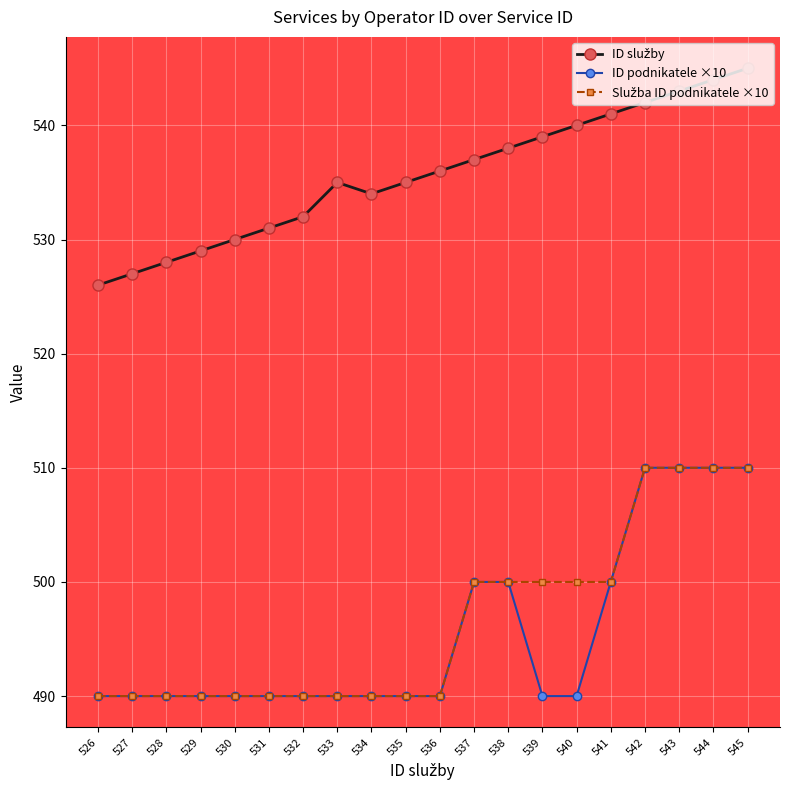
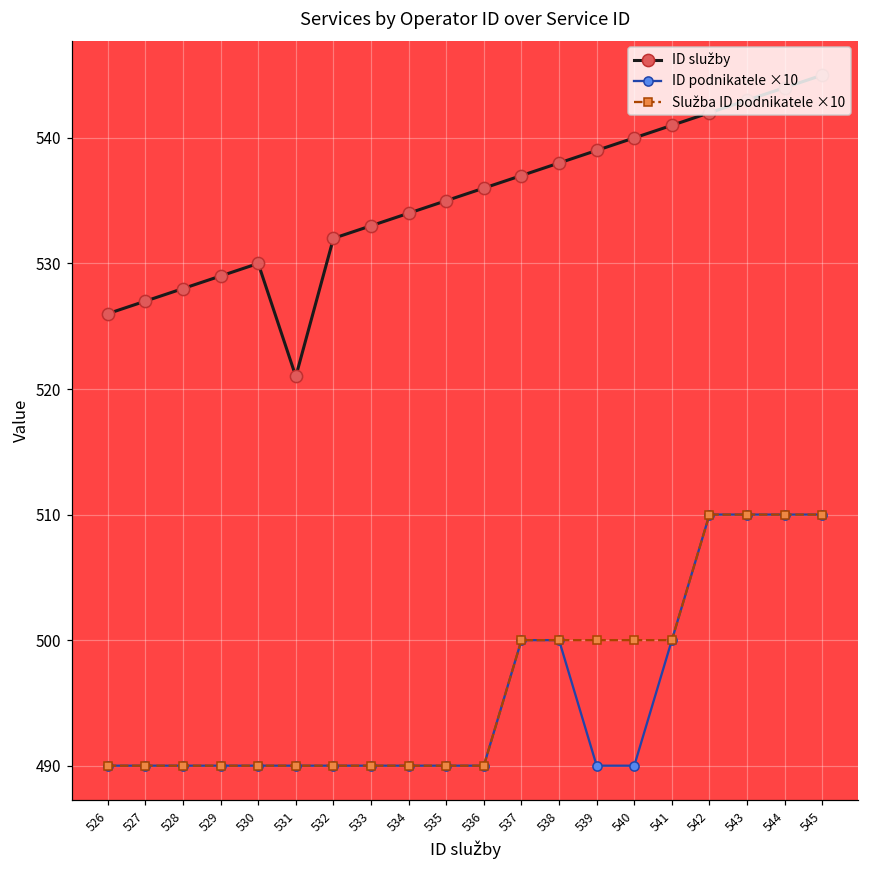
  {
    "ID služby": {
      "526": 526,
      "527": 527,
      "528": 528,
      "529": 529,
      "530": 530,
-     "531": 531,
+     "531": 521,
      "532": 532,
-     "533": 535,
+     "533": 533,
      "534": 534,
      "535": 535,
      "536": 536,
      "537": 537,
      "538": 538,
      "539": 539,
      "540": 540,
      "541": 541
    },
    "ID podnikatele ×10": {
      "539": 490,
      "540": 490
    },
    "Služba ID podnikatele ×10": {
      "539": 500,
      "540": 500
    }
  }
